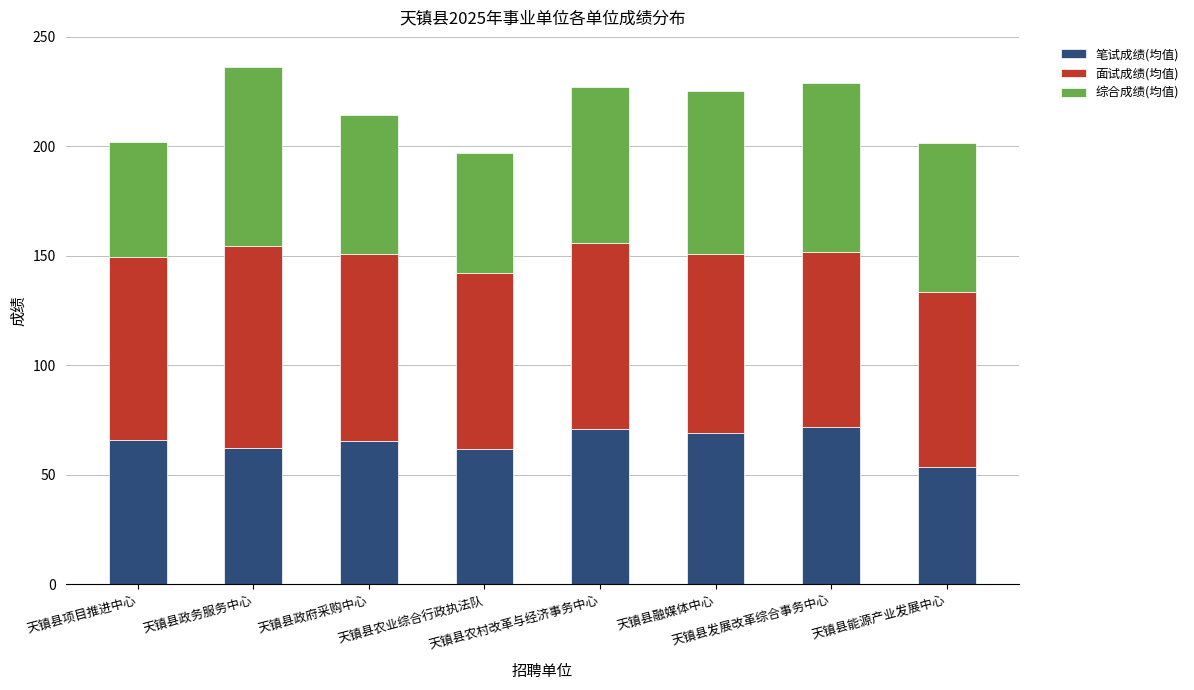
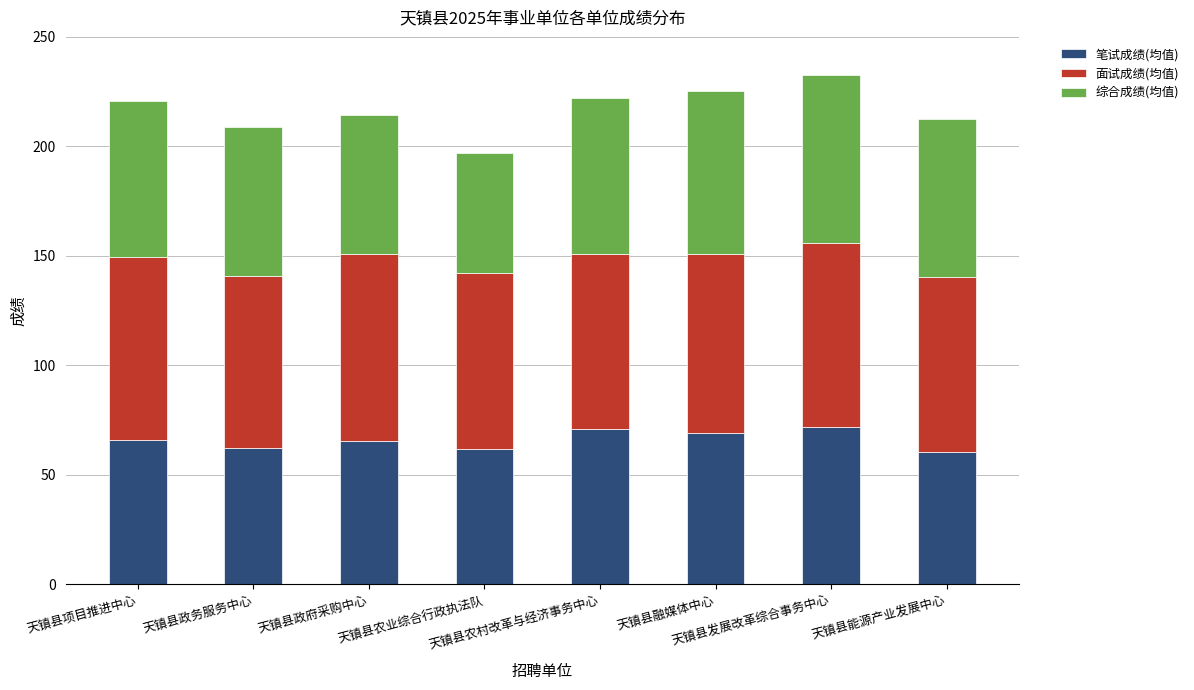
  {
    "笔试成绩(均值)": {
      "天镇县项目推进中心": 66,
      "天镇县政务服务中心": 62,
      "天镇县政府采购中心": 66,
      "天镇县农业综合行政执法队": 62,
      "天镇县农村改革与经济事务中心": 71,
      "天镇县融媒体中心": 69,
      "天镇县发展改革综合事务中心": 72,
-     "天镇县能源产业发展中心": 53
+     "天镇县能源产业发展中心": 61
    },
    "面试成绩(均值)": {
      "天镇县项目推进中心": 84,
-     "天镇县政务服务中心": 93,
+     "天镇县政务服务中心": 79,
      "天镇县政府采购中心": 85,
      "天镇县农业综合行政执法队": 80,
-     "天镇县农村改革与经济事务中心": 85,
+     "天镇县农村改革与经济事务中心": 80,
      "天镇县融媒体中心": 82,
-     "天镇县发展改革综合事务中心": 80,
+     "天镇县发展改革综合事务中心": 84,
      "天镇县能源产业发展中心": 80
    },
    "综合成绩(均值)": {
-     "天镇县项目推进中心": 53,
-     "天镇县政务服务中心": 81,
+     "天镇县项目推进中心": 71,
+     "天镇县政务服务中心": 68,
      "天镇县政府采购中心": 63,
      "天镇县农业综合行政执法队": 55,
      "天镇县农村改革与经济事务中心": 71,
      "天镇县融媒体中心": 75,
      "天镇县发展改革综合事务中心": 77,
-     "天镇县能源产业发展中心": 68
+     "天镇县能源产业发展中心": 72
    }
  }
